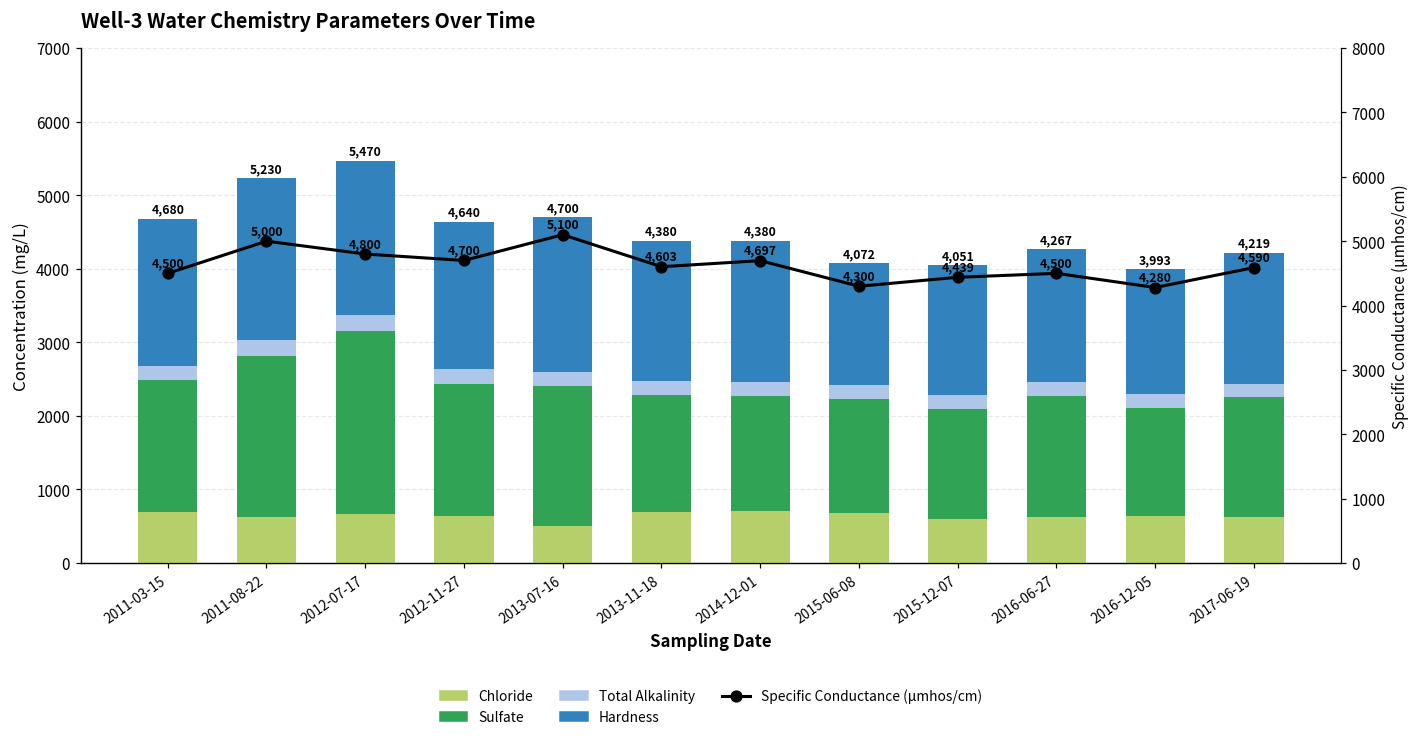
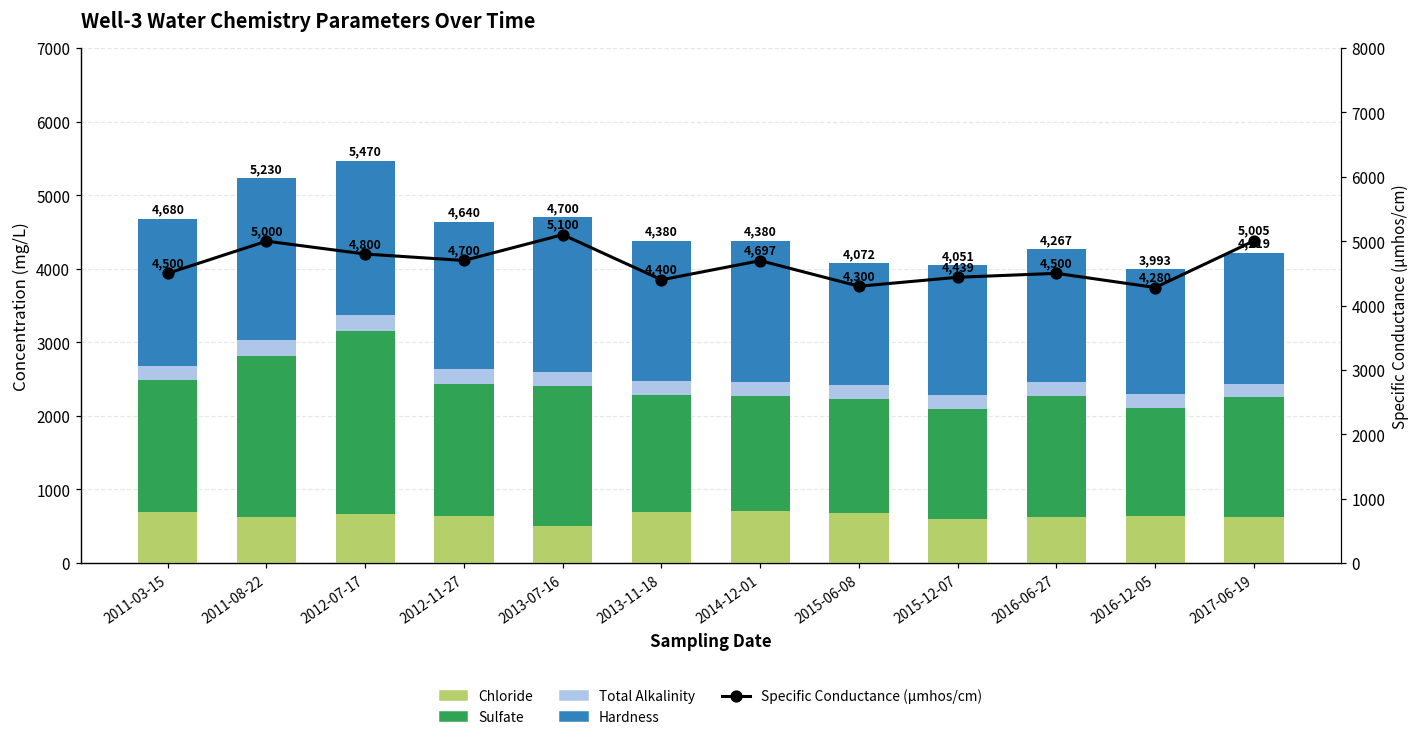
  {
    "Specific Conductance (µmhos/cm)": {
      "2011-03-15": "4,500",
      "2011-08-22": "5,000",
      "2012-07-17": "4,800",
      "2012-11-27": "4,700",
      "2013-07-16": "5,100",
-     "2013-11-18": "4,603",
+     "2013-11-18": "4,400",
      "2014-12-01": "4,697",
      "2015-06-08": "4,300",
      "2016-06-27": "4,500",
      "2016-12-05": "4,280",
-     "2017-06-19": "4,590"
+     "2017-06-19": "5,005"
    }
  }
